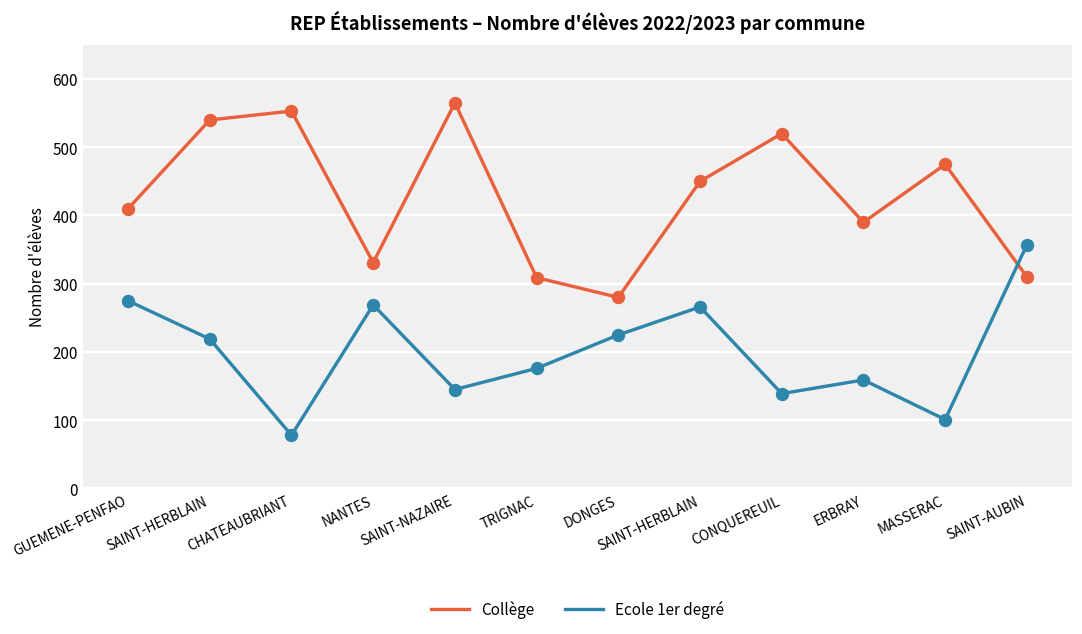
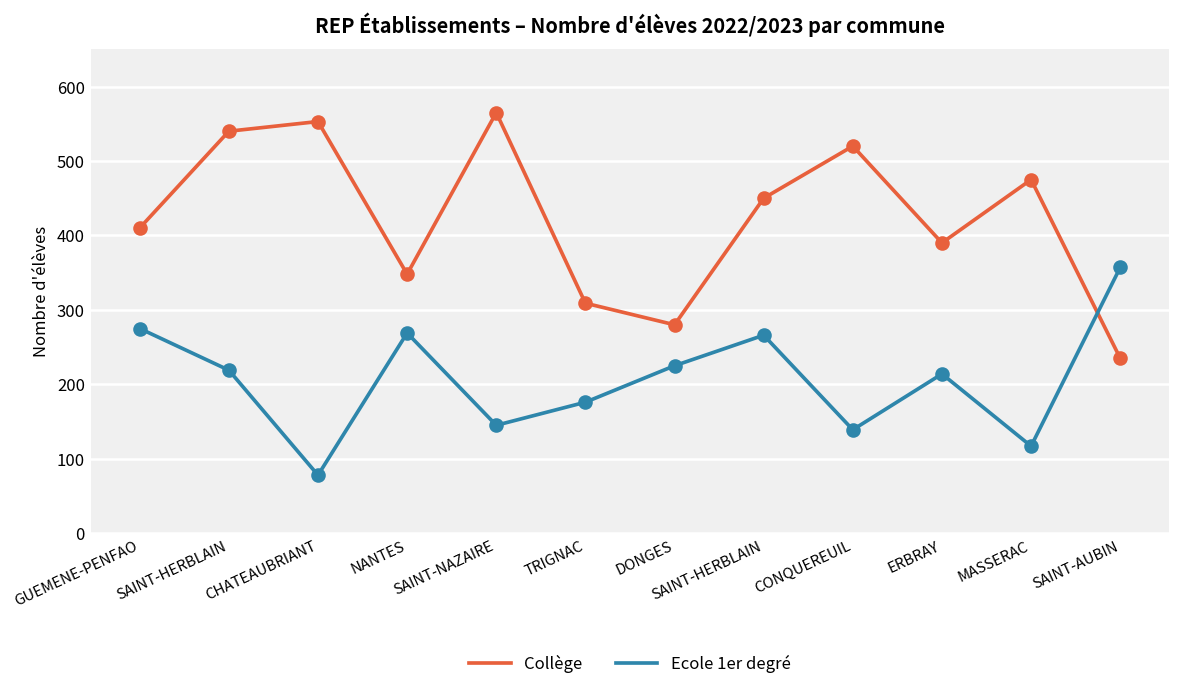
  {
    "Collège": {
      "GUEMENE-PENFAO": 410,
      "CHATEAUBRIANT": 550,
-     "NANTES": 330,
+     "NANTES": 350,
      "SAINT-NAZAIRE": 570,
      "TRIGNAC": 310,
      "DONGES": 280,
      "CONQUEREUIL": 520,
      "ERBRAY": 390,
      "MASSERAC": 480,
-     "SAINT-AUBIN": 310
+     "SAINT-AUBIN": 240
    },
    "Ecole 1er degré": {
      "GUEMENE-PENFAO": 280,
      "CHATEAUBRIANT": 80,
      "NANTES": 270,
      "SAINT-NAZAIRE": 150,
      "TRIGNAC": 180,
      "DONGES": 230,
      "CONQUEREUIL": 140,
-     "ERBRAY": 160,
-     "MASSERAC": 100,
+     "ERBRAY": 210,
+     "MASSERAC": 120,
      "SAINT-AUBIN": 360
    }
  }
